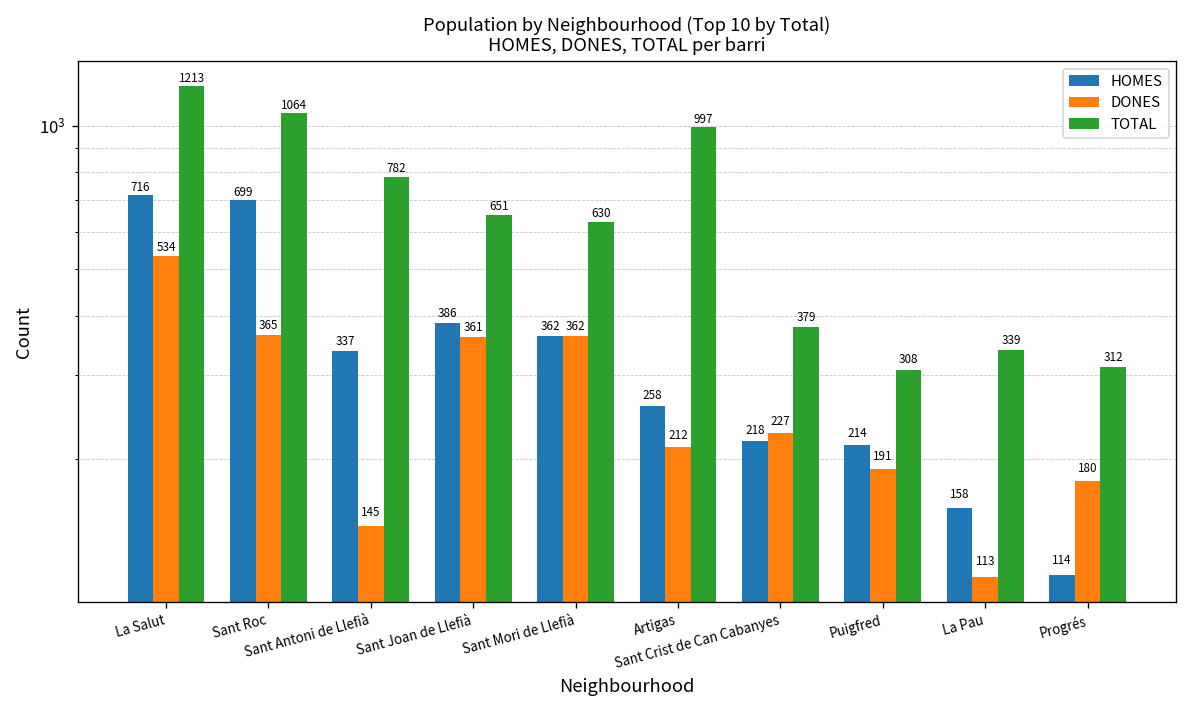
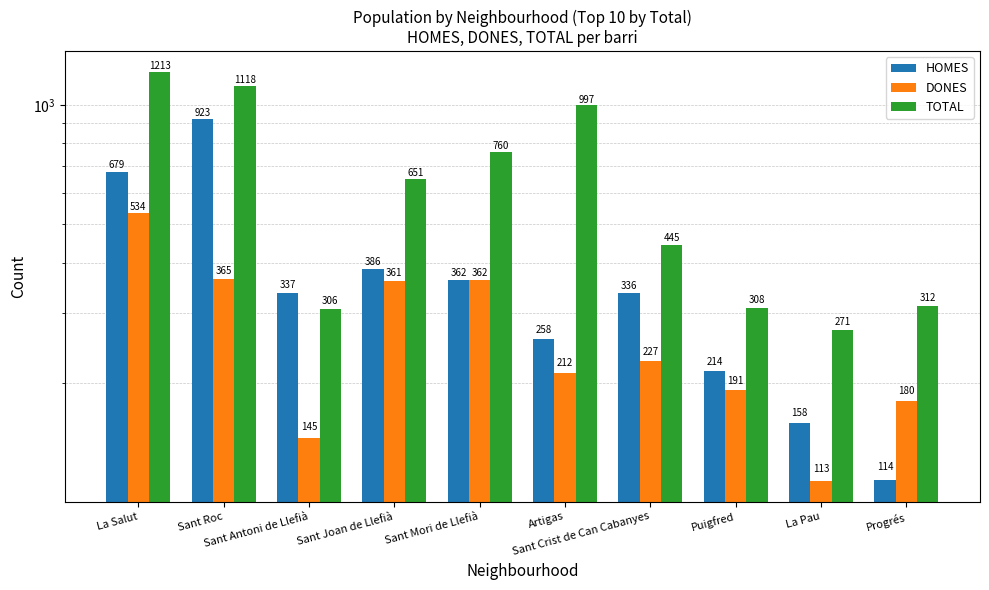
  {
    "HOMES": {
-     "La Salut": 716,
-     "Sant Roc": 699,
+     "La Salut": 679,
+     "Sant Roc": 923,
      "Sant Antoni de Llefià": 337,
      "Sant Joan de Llefià": 386,
      "Sant Mori de Llefià": 362,
      "Artigas": 258,
-     "Sant Crist de Can Cabanyes": 218,
+     "Sant Crist de Can Cabanyes": 336,
      "Puigfred": 214,
      "La Pau": 158,
      "Progrés": 114
    },
    "DONES": {
      "La Salut": 534,
      "Sant Roc": 365,
      "Sant Antoni de Llefià": 145,
      "Sant Joan de Llefià": 361,
      "Sant Mori de Llefià": 362,
      "Artigas": 212,
      "Sant Crist de Can Cabanyes": 227,
      "Puigfred": 191,
      "La Pau": 113,
      "Progrés": 180
    },
    "TOTAL": {
      "La Salut": 1213,
-     "Sant Roc": 1064,
-     "Sant Antoni de Llefià": 782,
+     "Sant Roc": 1118,
+     "Sant Antoni de Llefià": 306,
      "Sant Joan de Llefià": 651,
-     "Sant Mori de Llefià": 630,
+     "Sant Mori de Llefià": 760,
      "Artigas": 997,
-     "Sant Crist de Can Cabanyes": 379,
+     "Sant Crist de Can Cabanyes": 445,
      "Puigfred": 308,
-     "La Pau": 339,
+     "La Pau": 271,
      "Progrés": 312
    }
  }
